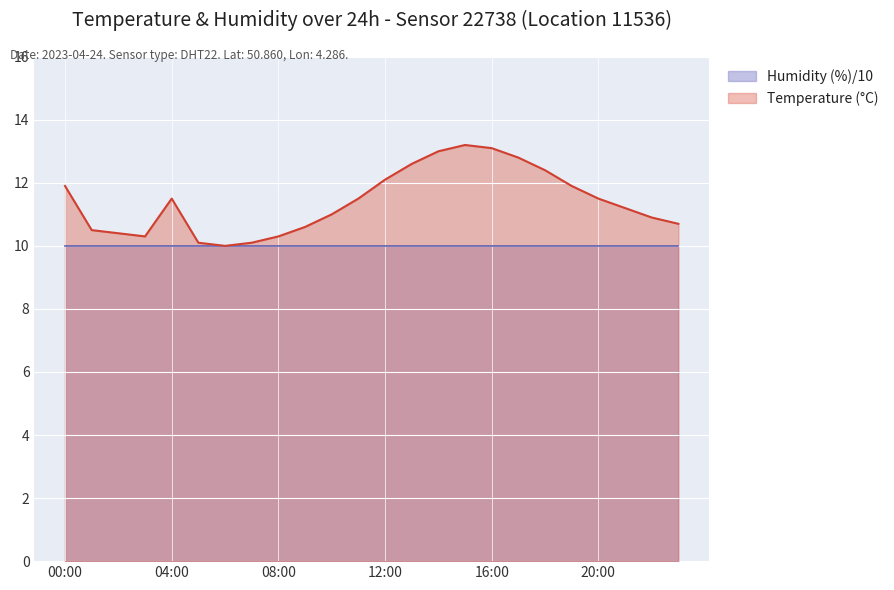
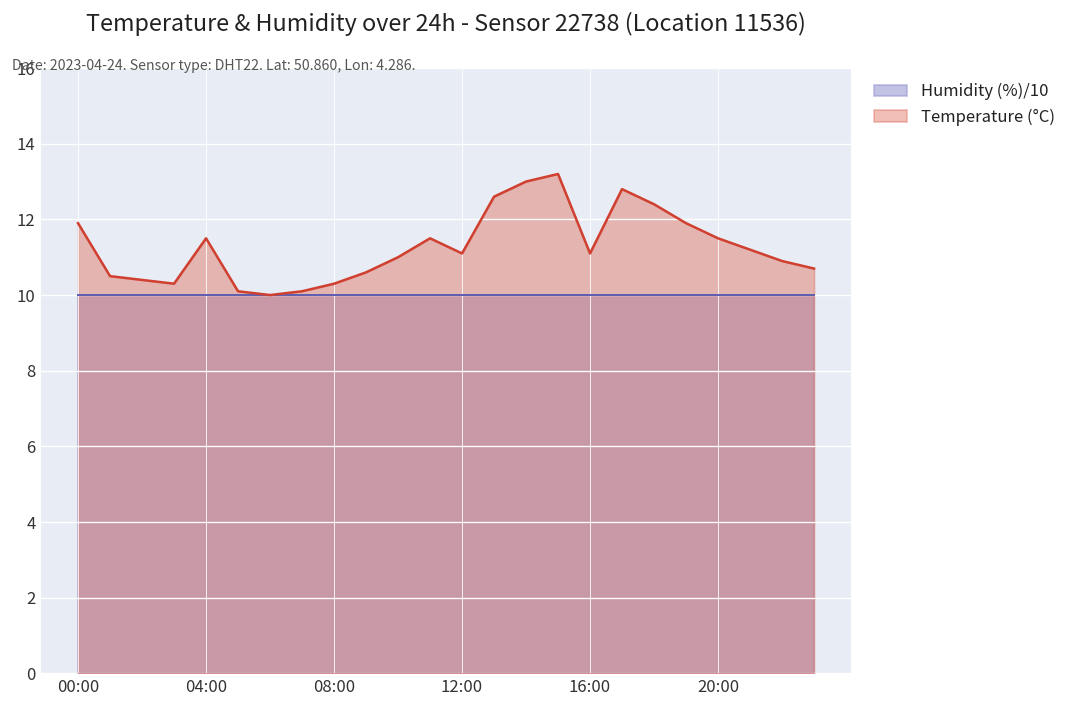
  {
    "Humidity (%)/10": {
      "00:00": 10.0,
      "04:00": 10.0,
      "08:00": 10.0,
      "12:00": 10.0,
      "16:00": 10.0,
      "20:00": 10.0
    },
    "Temperature (°C)": {
      "00:00": 11.9,
      "04:00": 11.5,
      "08:00": 10.3,
-     "12:00": 12.1,
-     "16:00": 13.1,
+     "12:00": 11.1,
+     "16:00": 11.1,
      "20:00": 11.5
    }
  }
